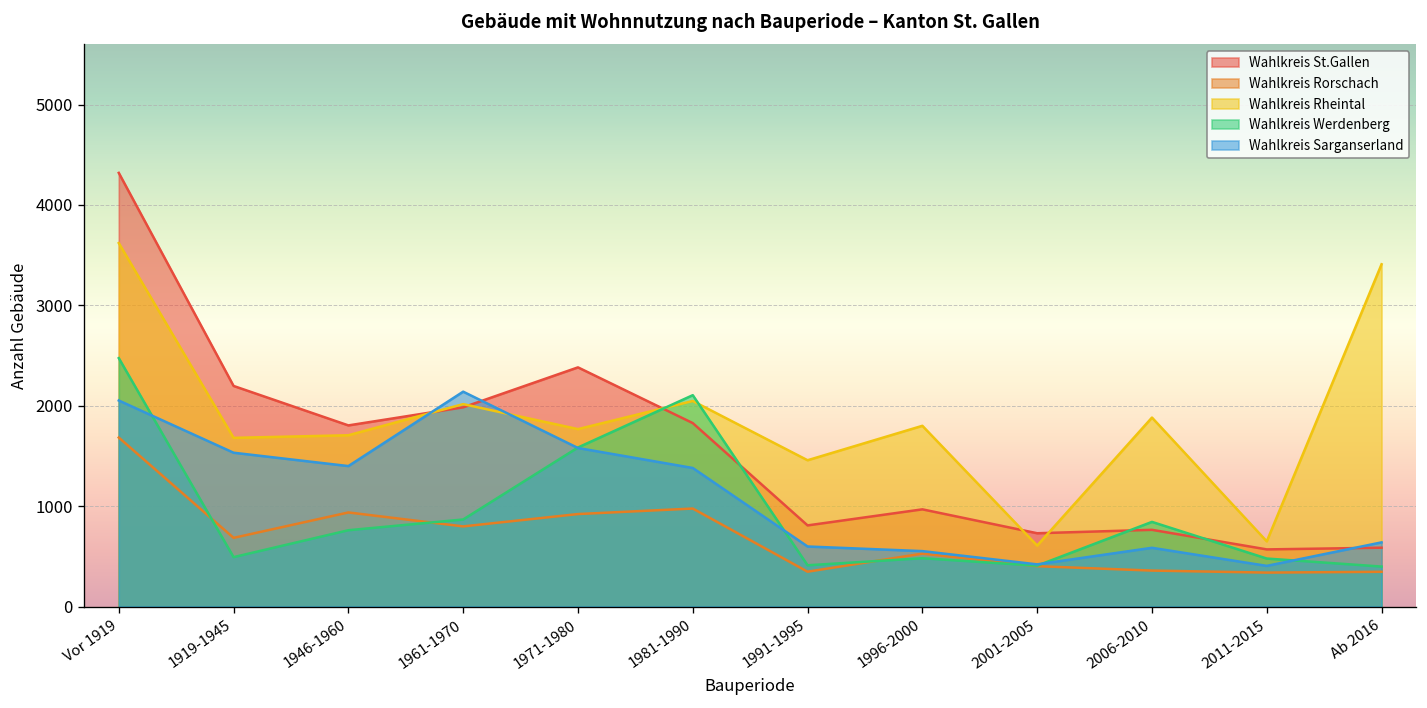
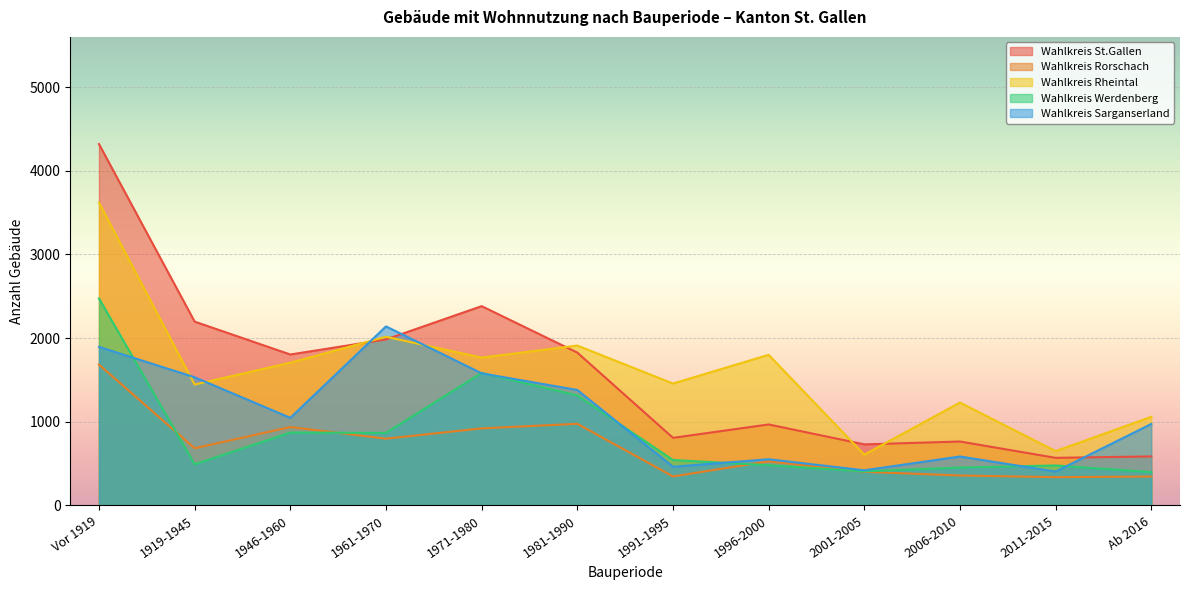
  {
    "Wahlkreis Rheintal": {
      "Vor 1919": 3600,
-     "1919-1945": 1700,
+     "1919-1945": 1400,
      "1946-1960": 1700,
      "1961-1970": 2000,
      "1971-1980": 1800,
-     "1981-1990": 2000,
+     "1981-1990": 1900,
      "1991-1995": 1500,
      "1996-2000": 1800,
      "2001-2005": 600,
-     "2006-2010": 1900,
+     "2006-2010": 1200,
      "2011-2015": 600,
-     "Ab 2016": 3400
+     "Ab 2016": 1100
    },
    "Wahlkreis Werdenberg": {
      "Vor 1919": 2500,
      "1919-1945": 500,
-     "1946-1960": 800,
+     "1946-1960": 900,
      "1961-1970": 900,
-     "1981-1990": 2100,
-     "1991-1995": 400,
+     "1981-1990": 1300,
+     "1991-1995": 500,
      "1996-2000": 500,
-     "2006-2010": 800,
+     "2006-2010": 500,
      "2011-2015": 500,
      "Ab 2016": 400
    },
    "Wahlkreis Sarganserland": {
-     "Vor 1919": 2100,
+     "Vor 1919": 1900,
      "1919-1945": 1500,
-     "1946-1960": 1400,
+     "1946-1960": 1000,
      "1961-1970": 2100,
      "1981-1990": 1400,
-     "1991-1995": 600,
+     "1991-1995": 500,
      "2006-2010": 600,
      "2011-2015": 400,
-     "Ab 2016": 600
+     "Ab 2016": 1000
    }
  }
